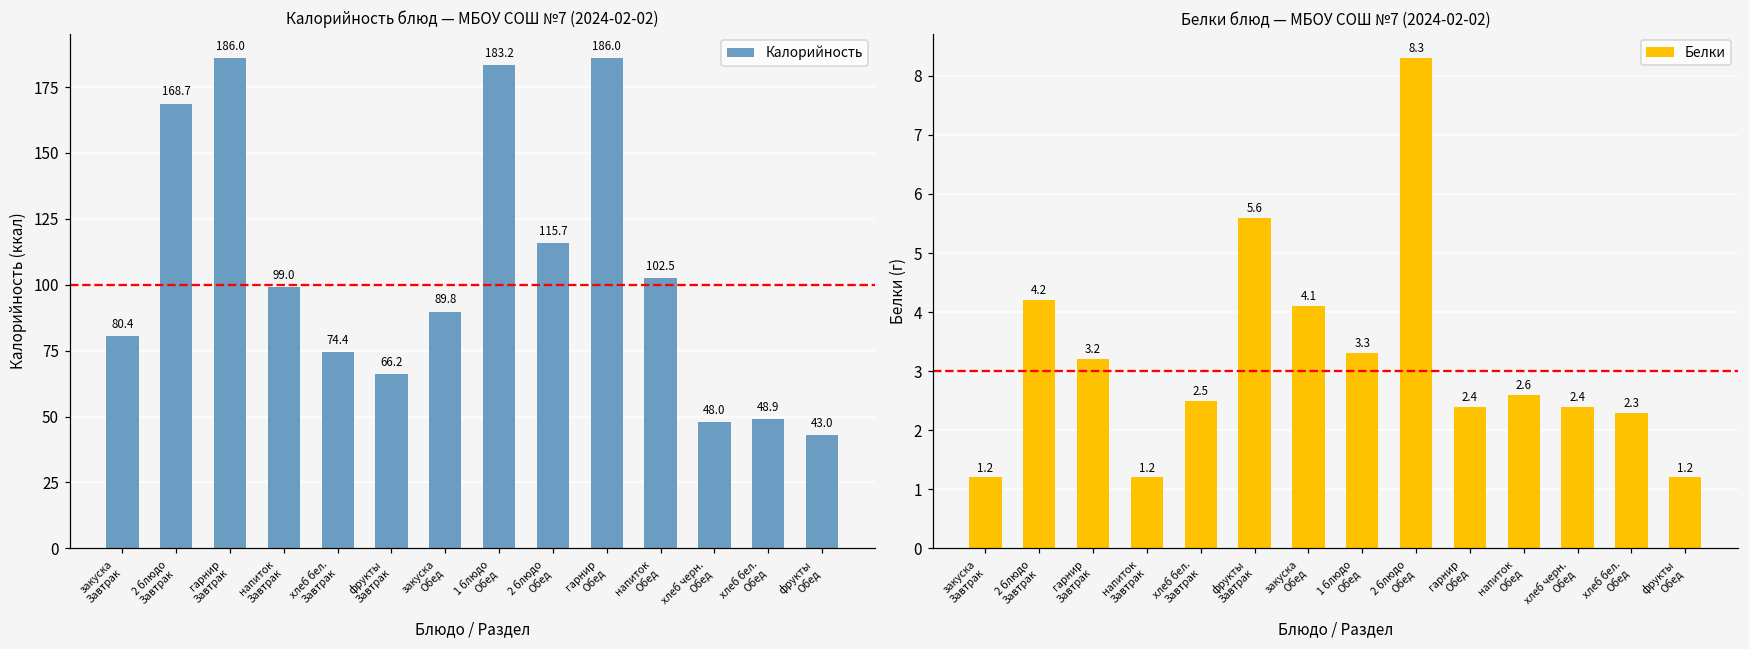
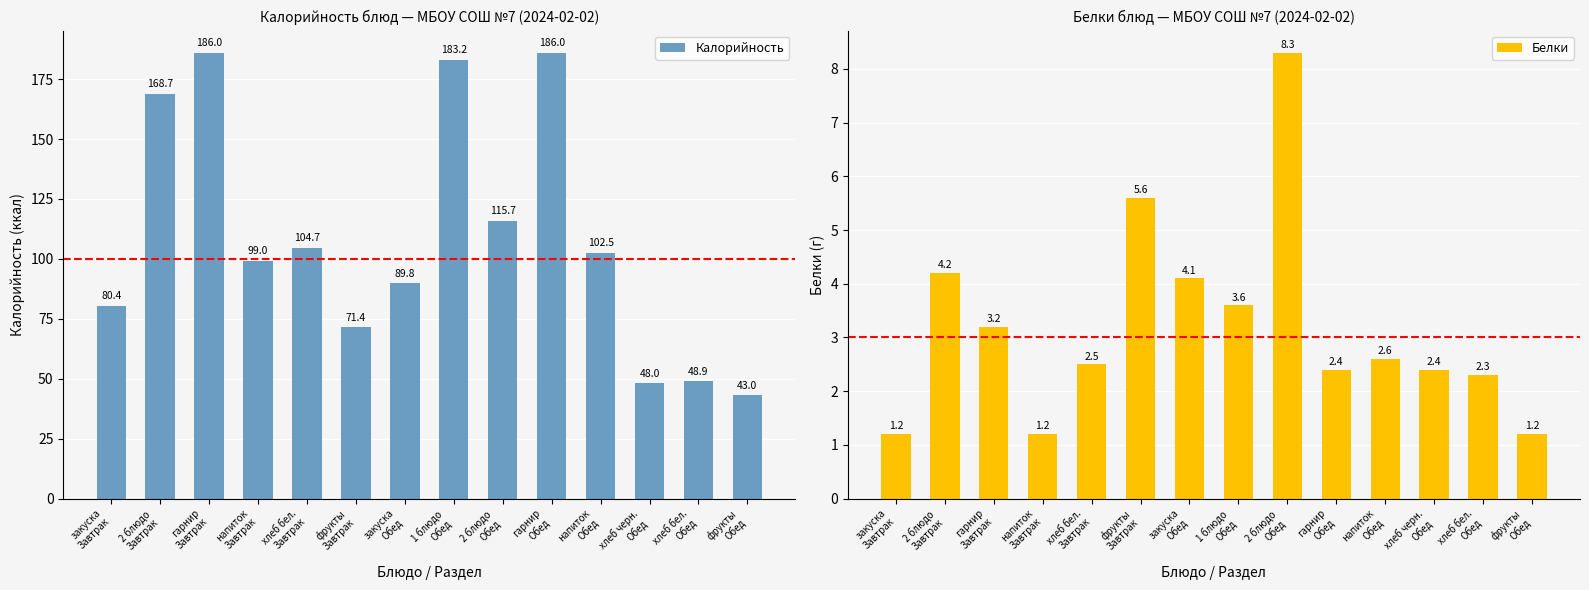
  {
    "Калорийность блюд — МБОУ СОШ №7 (2024-02-02)": {
      "закуска Завтрак": 80.4,
      "2 блюдо Завтрак": 168.7,
      "гарнир Завтрак": 186.0,
      "напиток Завтрак": 99.0,
-     "хлеб бел. Завтрак": 74.4,
-     "фрукты Завтрак": 66.2,
+     "хлеб бел. Завтрак": 104.7,
+     "фрукты Завтрак": 71.4,
      "закуска Обед": 89.8,
      "1 блюдо Обед": 183.2,
      "2 блюдо Обед": 115.7,
      "гарнир Обед": 186.0,
      "напиток Обед": 102.5,
      "хлеб черн. Обед": 48.0,
      "хлеб бел. Обед": 48.9,
      "фрукты Обед": 43.0
    },
    "Белки блюд — МБОУ СОШ №7 (2024-02-02)": {
      "закуска Завтрак": 1.2,
      "2 блюдо Завтрак": 4.2,
      "гарнир Завтрак": 3.2,
      "напиток Завтрак": 1.2,
      "хлеб бел. Завтрак": 2.5,
      "фрукты Завтрак": 5.6,
      "закуска Обед": 4.1,
-     "1 блюдо Обед": 3.3,
+     "1 блюдо Обед": 3.6,
      "2 блюдо Обед": 8.3,
      "гарнир Обед": 2.4,
      "напиток Обед": 2.6,
      "хлеб черн. Обед": 2.4,
      "хлеб бел. Обед": 2.3,
      "фрукты Обед": 1.2
    }
  }
